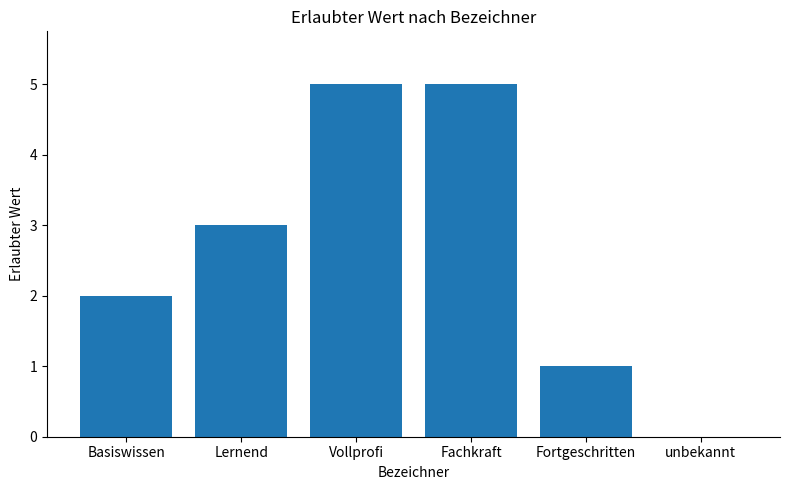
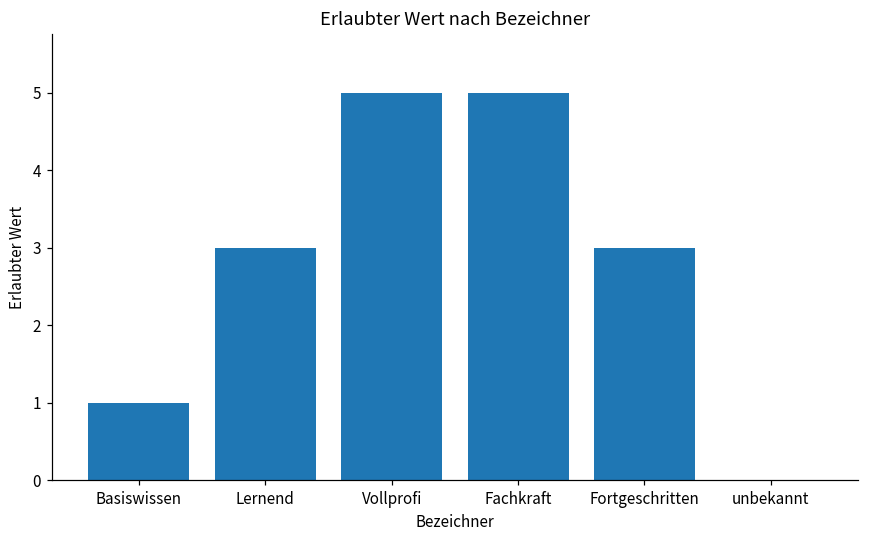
  {
-   "Basiswissen": 2,
+   "Basiswissen": 1,
    "Lernend": 3,
    "Vollprofi": 5,
    "Fachkraft": 5,
-   "Fortgeschritten": 1,
+   "Fortgeschritten": 3,
    "unbekannt": 0
  }
